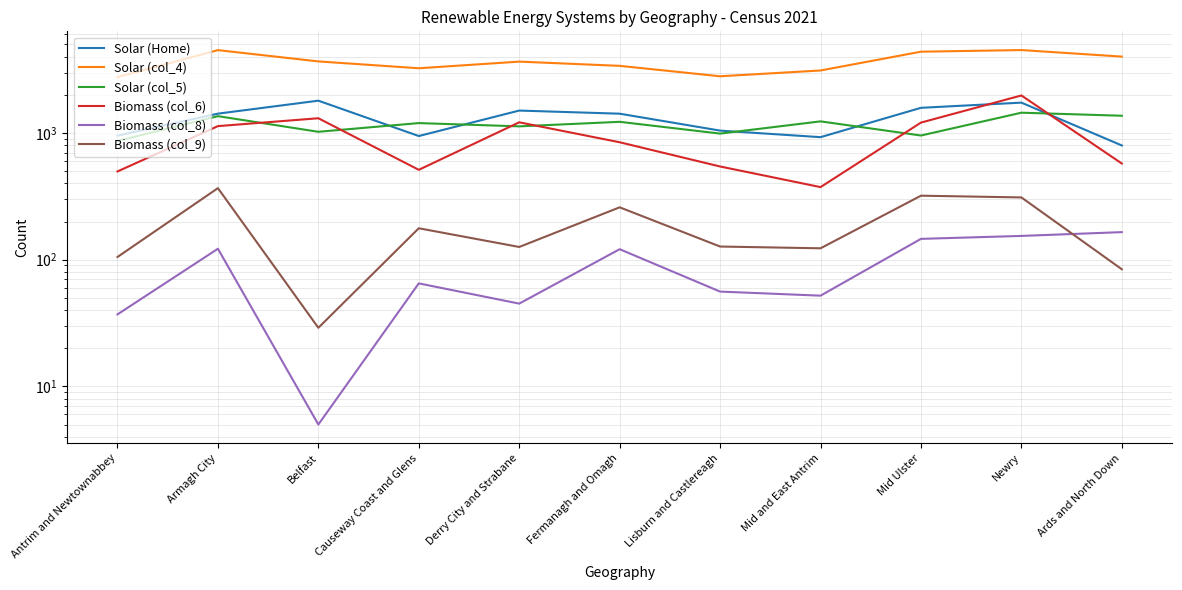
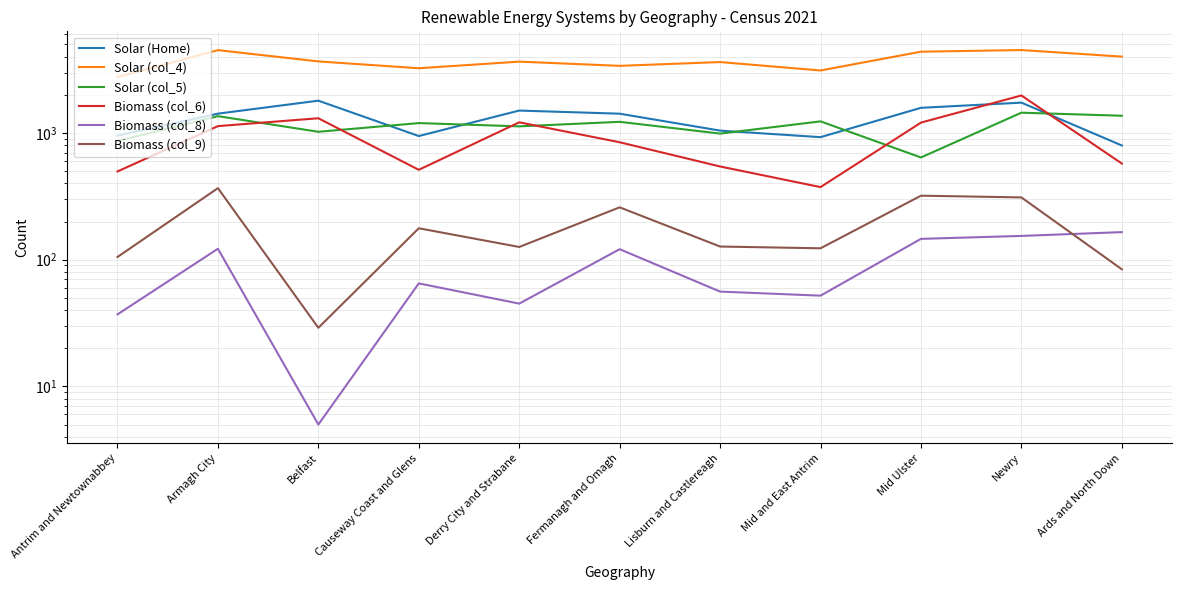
  {
    "Solar (Home)": {
      "Belfast": 1800,
      "Causeway Coast and Glens": 900,
      "Derry City and Strabane": 1500,
      "Fermanagh and Omagh": 1400,
      "Lisburn and Castlereagh": 1000,
      "Mid and East Antrim": 900,
      "Mid Ulster": 1600,
      "Newry": 1700,
      "Ards and North Down": 800
    },
    "Solar (col_4)": {
      "Armagh City": 4500,
      "Belfast": 3700,
      "Causeway Coast and Glens": 3200,
      "Derry City and Strabane": 3700,
      "Fermanagh and Omagh": 3400,
-     "Lisburn and Castlereagh": 2800,
+     "Lisburn and Castlereagh": 3600,
      "Mid and East Antrim": 3100,
      "Mid Ulster": 4400,
      "Newry": 4500,
      "Ards and North Down": 4000
    },
    "Solar (col_5)": {
      "Belfast": 1000,
      "Causeway Coast and Glens": 1200,
      "Derry City and Strabane": 1100,
      "Fermanagh and Omagh": 1200,
      "Lisburn and Castlereagh": 1000,
      "Mid and East Antrim": 1200,
-     "Mid Ulster": 1000,
+     "Mid Ulster": 600,
      "Newry": 1400,
      "Ards and North Down": 1400
    },
    "Biomass (col_6)": {
      "Antrim and Newtownabbey": 500,
      "Armagh City": 1100,
      "Belfast": 1300,
      "Causeway Coast and Glens": 510,
      "Derry City and Strabane": 1200,
      "Fermanagh and Omagh": 800,
      "Lisburn and Castlereagh": 540,
      "Mid and East Antrim": 370,
      "Mid Ulster": 1200,
      "Newry": 2000,
      "Ards and North Down": 600
    },
    "Biomass (col_8)": {
      "Antrim and Newtownabbey": 37,
      "Armagh City": 120,
      "Belfast": 5,
      "Causeway Coast and Glens": 70,
      "Derry City and Strabane": 45,
      "Fermanagh and Omagh": 120,
      "Lisburn and Castlereagh": 60,
      "Mid and East Antrim": 52,
      "Mid Ulster": 150,
      "Newry": 150,
      "Ards and North Down": 170
    },
    "Biomass (col_9)": {
      "Antrim and Newtownabbey": 110,
      "Armagh City": 370,
      "Belfast": 29,
      "Causeway Coast and Glens": 180,
      "Derry City and Strabane": 130,
      "Fermanagh and Omagh": 260,
      "Lisburn and Castlereagh": 130,
      "Mid and East Antrim": 120,
      "Mid Ulster": 320,
      "Newry": 310,
      "Ards and North Down": 80
    }
  }
